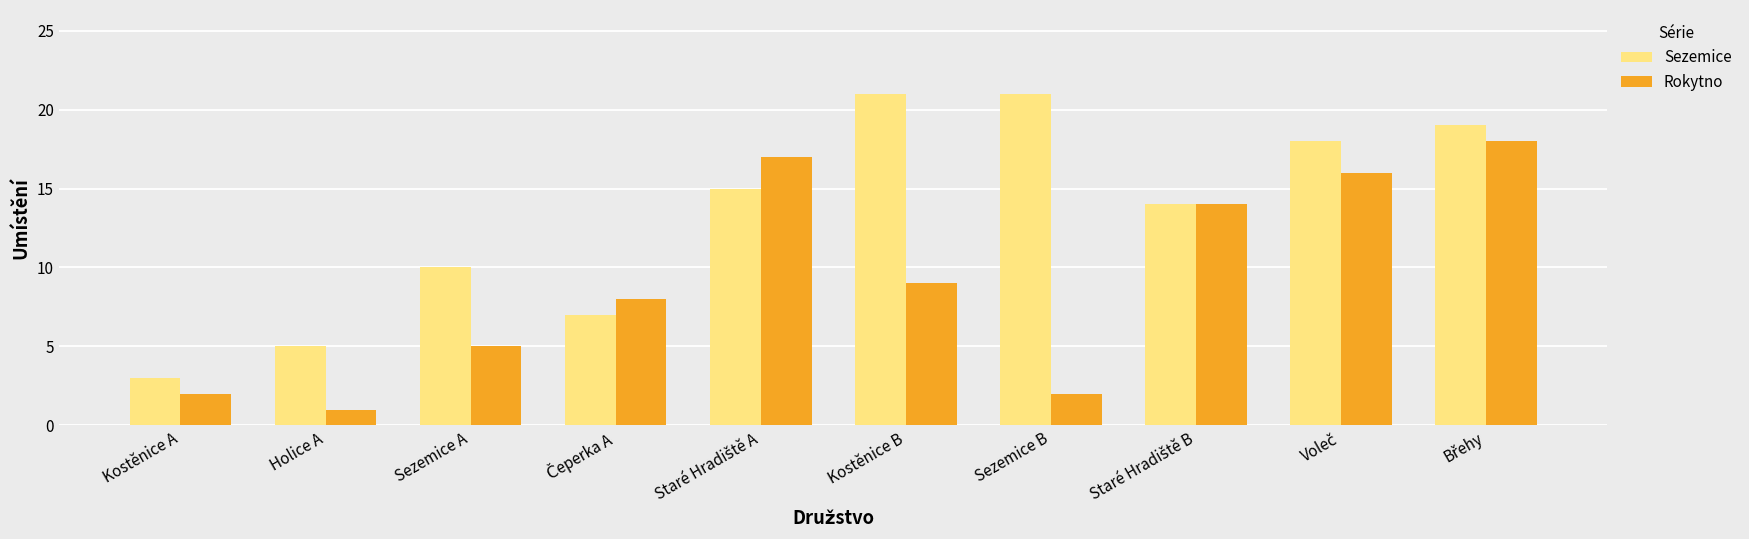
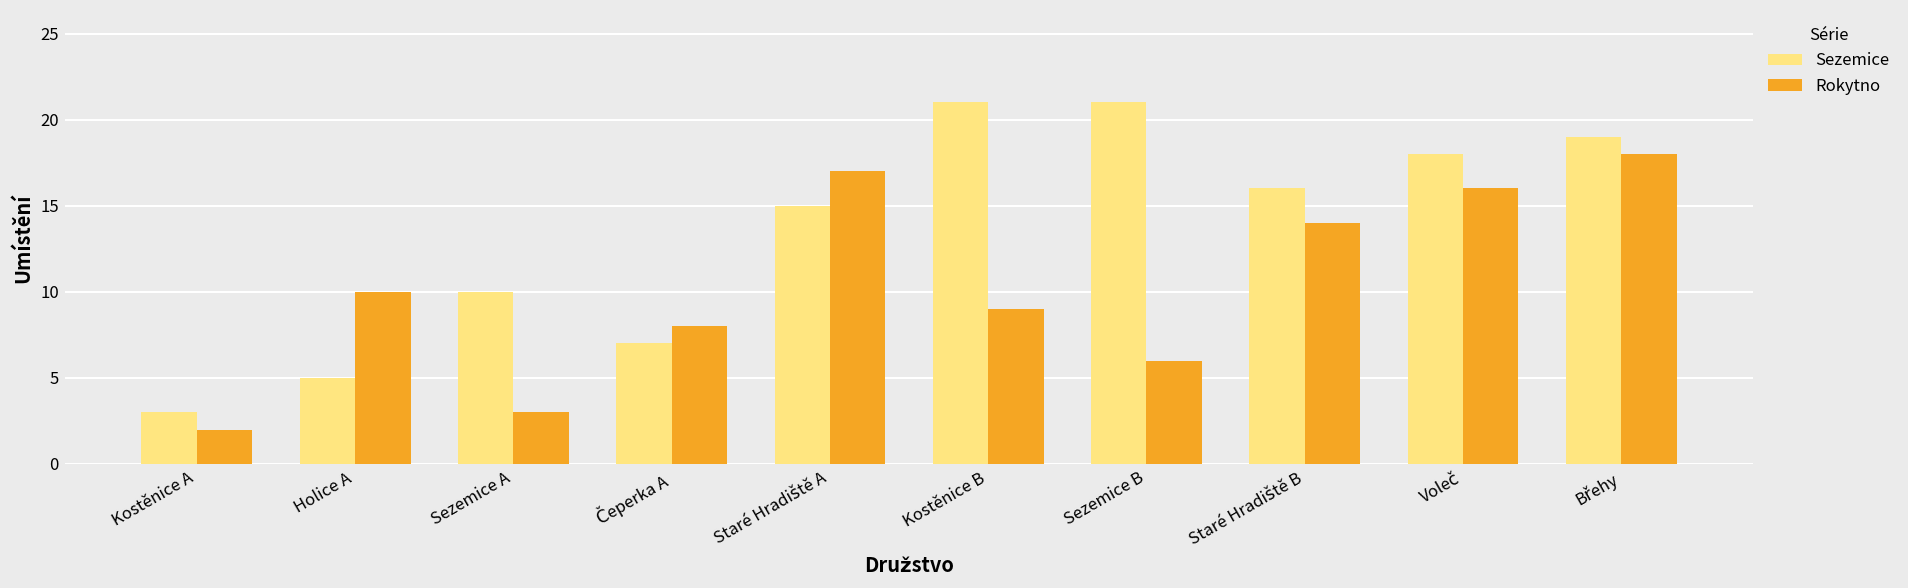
  {
    "Sezemice": {
      "Kostěnice A": 3,
      "Holice A": 5,
      "Sezemice A": 10,
      "Čeperka A": 7,
      "Staré Hradiště A": 15,
      "Kostěnice B": 21,
      "Sezemice B": 21,
-     "Staré Hradiště B": 14,
+     "Staré Hradiště B": 16,
      "Voleč": 18,
      "Břehy": 19
    },
    "Rokytno": {
      "Kostěnice A": 2,
-     "Holice A": 1,
-     "Sezemice A": 5,
+     "Holice A": 10,
+     "Sezemice A": 3,
      "Čeperka A": 8,
      "Staré Hradiště A": 17,
      "Kostěnice B": 9,
-     "Sezemice B": 2,
+     "Sezemice B": 6,
      "Staré Hradiště B": 14,
      "Voleč": 16,
      "Břehy": 18
    }
  }
